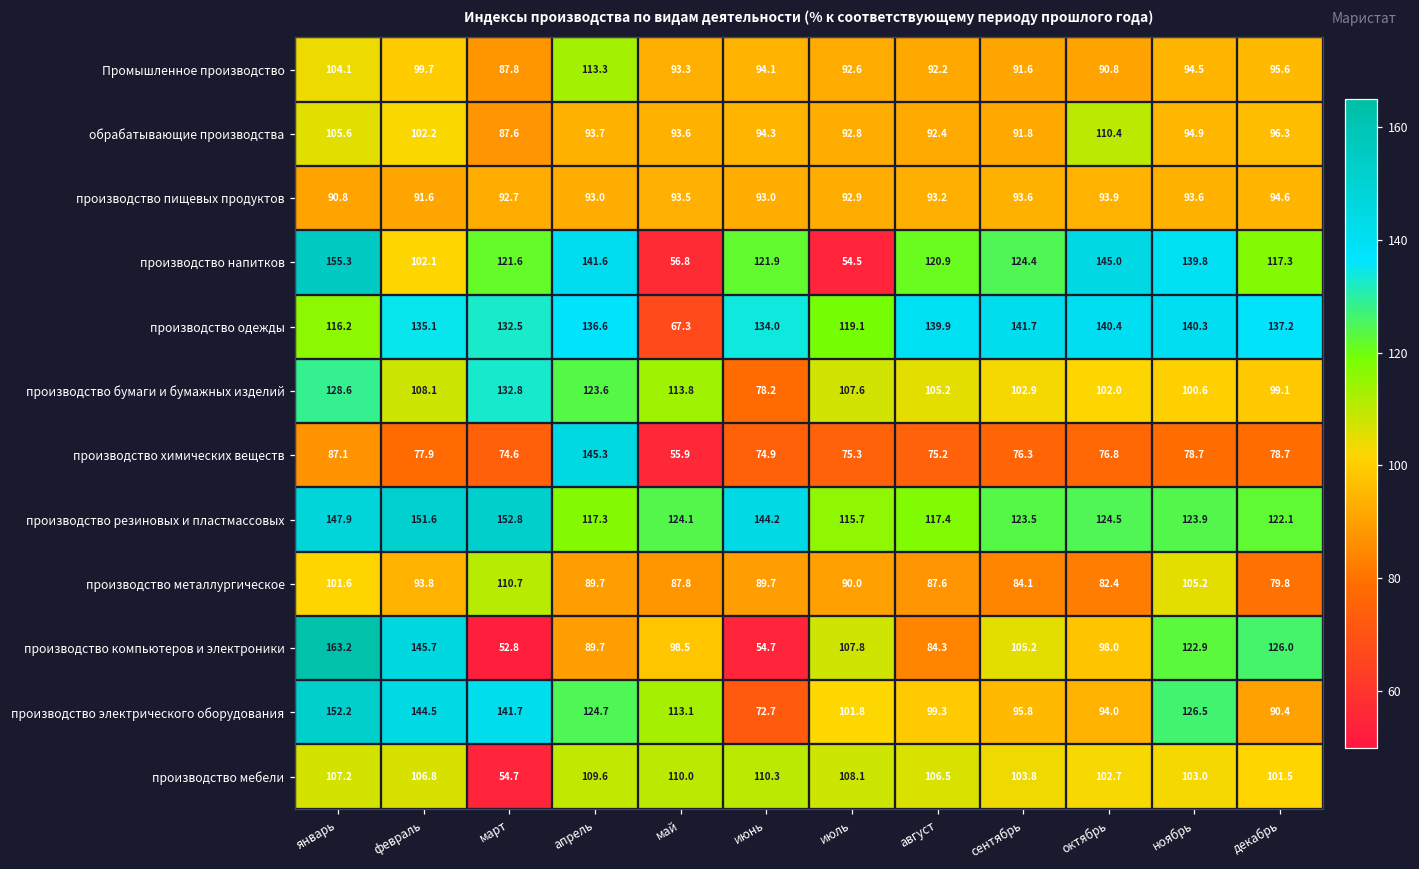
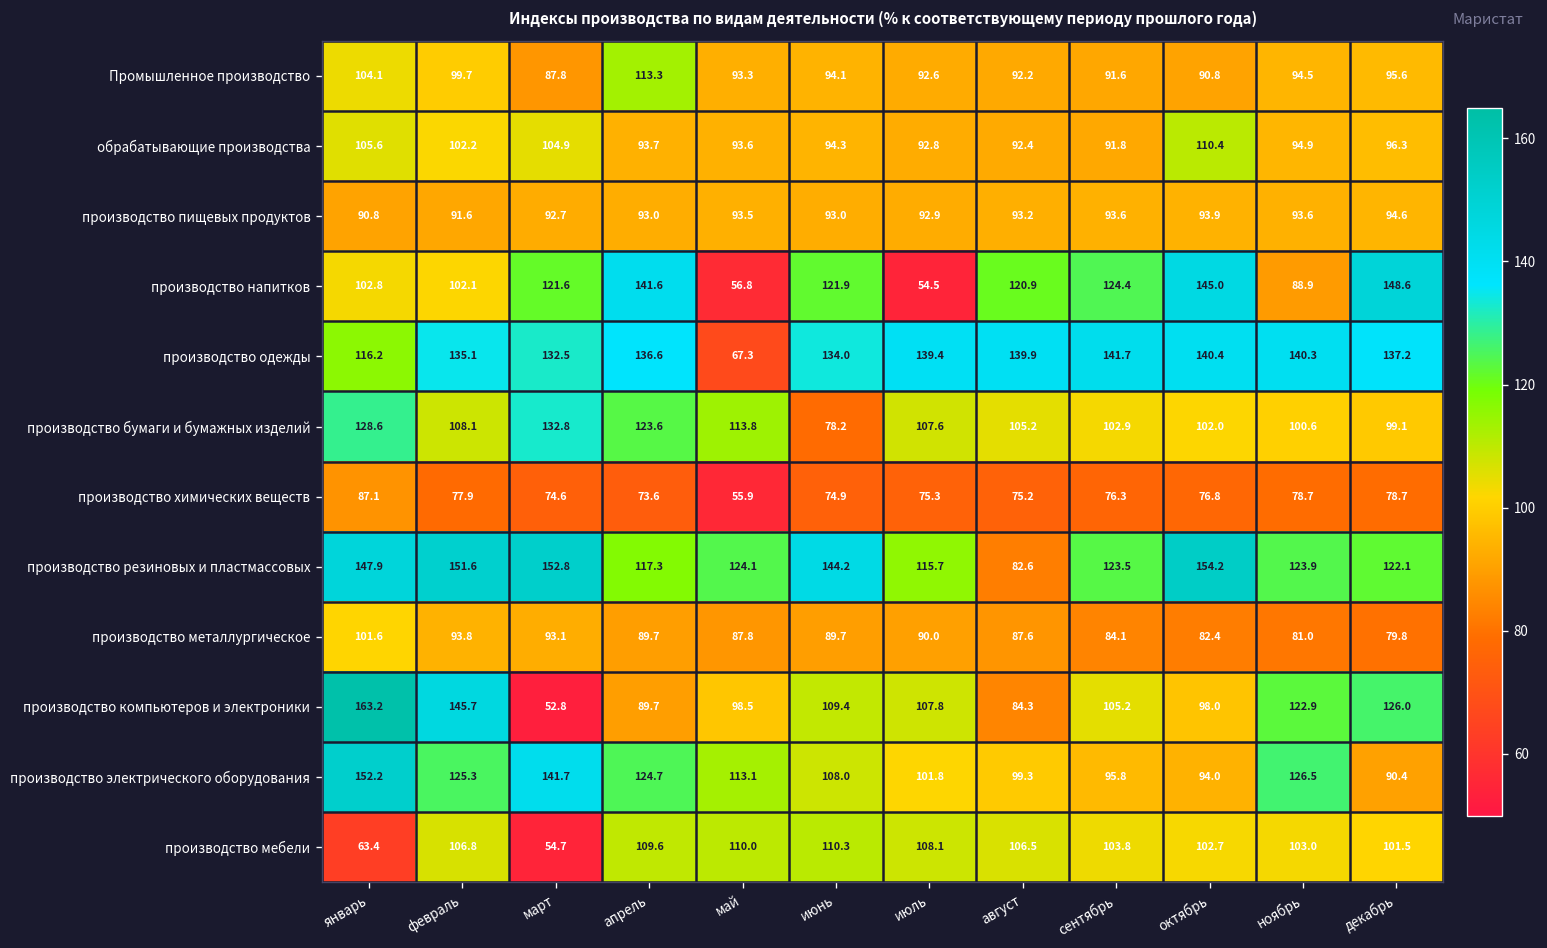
  {
    "Промышленное производство": {
      "январь": 104.1,
      "февраль": 99.7,
      "март": 87.8,
      "апрель": 113.3,
      "май": 93.3,
      "июнь": 94.1,
      "июль": 92.6,
      "август": 92.2,
      "сентябрь": 91.6,
      "октябрь": 90.8,
      "ноябрь": 94.5,
      "декабрь": 95.6
    },
    "обрабатывающие производства": {
      "январь": 105.6,
      "февраль": 102.2,
-     "март": 87.6,
+     "март": 104.9,
      "апрель": 93.7,
      "май": 93.6,
      "июнь": 94.3,
      "июль": 92.8,
      "август": 92.4,
      "сентябрь": 91.8,
      "октябрь": 110.4,
      "ноябрь": 94.9,
      "декабрь": 96.3
    },
    "производство пищевых продуктов": {
      "январь": 90.8,
      "февраль": 91.6,
      "март": 92.7,
      "апрель": 93.0,
      "май": 93.5,
      "июнь": 93.0,
      "июль": 92.9,
      "август": 93.2,
      "сентябрь": 93.6,
      "октябрь": 93.9,
      "ноябрь": 93.6,
      "декабрь": 94.6
    },
    "производство напитков": {
-     "январь": 155.3,
+     "январь": 102.8,
      "февраль": 102.1,
      "март": 121.6,
      "апрель": 141.6,
      "май": 56.8,
      "июнь": 121.9,
      "июль": 54.5,
      "август": 120.9,
      "сентябрь": 124.4,
      "октябрь": 145.0,
-     "ноябрь": 139.8,
-     "декабрь": 117.3
+     "ноябрь": 88.9,
+     "декабрь": 148.6
    },
    "производство одежды": {
      "январь": 116.2,
      "февраль": 135.1,
      "март": 132.5,
      "апрель": 136.6,
      "май": 67.3,
      "июнь": 134.0,
-     "июль": 119.1,
+     "июль": 139.4,
      "август": 139.9,
      "сентябрь": 141.7,
      "октябрь": 140.4,
      "ноябрь": 140.3,
      "декабрь": 137.2
    },
    "производство бумаги и бумажных изделий": {
      "январь": 128.6,
      "февраль": 108.1,
      "март": 132.8,
      "апрель": 123.6,
      "май": 113.8,
      "июнь": 78.2,
      "июль": 107.6,
      "август": 105.2,
      "сентябрь": 102.9,
      "октябрь": 102.0,
      "ноябрь": 100.6,
      "декабрь": 99.1
    },
    "производство химических веществ": {
      "январь": 87.1,
      "февраль": 77.9,
      "март": 74.6,
-     "апрель": 145.3,
+     "апрель": 73.6,
      "май": 55.9,
      "июнь": 74.9,
      "июль": 75.3,
      "август": 75.2,
      "сентябрь": 76.3,
      "октябрь": 76.8,
      "ноябрь": 78.7,
      "декабрь": 78.7
    },
    "производство резиновых и пластмассовых": {
      "январь": 147.9,
      "февраль": 151.6,
      "март": 152.8,
      "апрель": 117.3,
      "май": 124.1,
      "июнь": 144.2,
      "июль": 115.7,
-     "август": 117.4,
+     "август": 82.6,
      "сентябрь": 123.5,
-     "октябрь": 124.5,
+     "октябрь": 154.2,
      "ноябрь": 123.9,
      "декабрь": 122.1
    },
    "производство металлургическое": {
      "январь": 101.6,
      "февраль": 93.8,
-     "март": 110.7,
+     "март": 93.1,
      "апрель": 89.7,
      "май": 87.8,
      "июнь": 89.7,
      "июль": 90.0,
      "август": 87.6,
      "сентябрь": 84.1,
      "октябрь": 82.4,
-     "ноябрь": 105.2,
+     "ноябрь": 81.0,
      "декабрь": 79.8
    },
    "производство компьютеров и электроники": {
      "январь": 163.2,
      "февраль": 145.7,
      "март": 52.8,
      "апрель": 89.7,
      "май": 98.5,
-     "июнь": 54.7,
+     "июнь": 109.4,
      "июль": 107.8,
      "август": 84.3,
      "сентябрь": 105.2,
      "октябрь": 98.0,
      "ноябрь": 122.9,
      "декабрь": 126.0
    },
    "производство электрического оборудования": {
      "январь": 152.2,
-     "февраль": 144.5,
+     "февраль": 125.3,
      "март": 141.7,
      "апрель": 124.7,
      "май": 113.1,
-     "июнь": 72.7,
+     "июнь": 108.0,
      "июль": 101.8,
      "август": 99.3,
      "сентябрь": 95.8,
      "октябрь": 94.0,
      "ноябрь": 126.5,
      "декабрь": 90.4
    },
    "производство мебели": {
-     "январь": 107.2,
+     "январь": 63.4,
      "февраль": 106.8,
      "март": 54.7,
      "апрель": 109.6,
      "май": 110.0,
      "июнь": 110.3,
      "июль": 108.1,
      "август": 106.5,
      "сентябрь": 103.8,
      "октябрь": 102.7,
      "ноябрь": 103.0,
      "декабрь": 101.5
    }
  }
